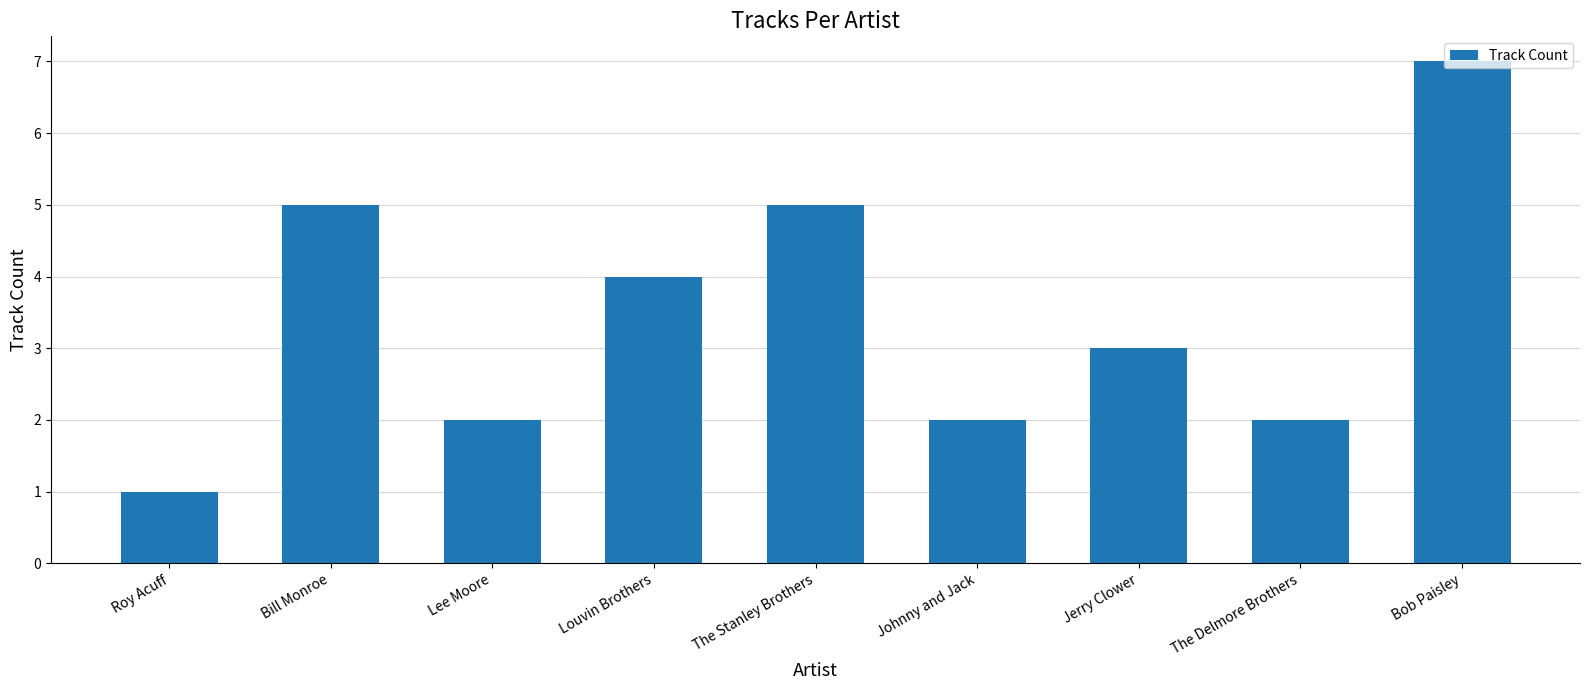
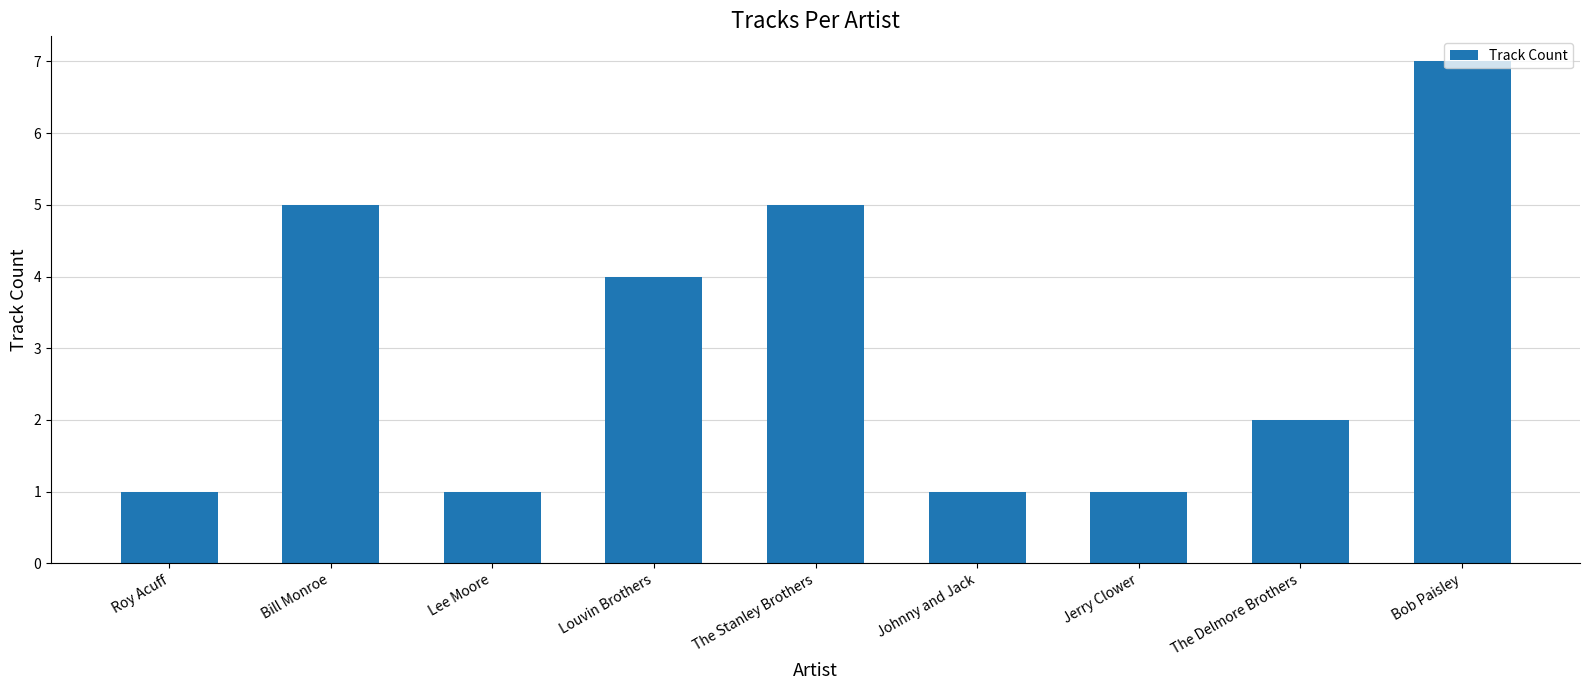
  {
    "Roy Acuff": 1,
    "Bill Monroe": 5,
-   "Lee Moore": 2,
+   "Lee Moore": 1,
    "Louvin Brothers": 4,
    "The Stanley Brothers": 5,
-   "Johnny and Jack": 2,
-   "Jerry Clower": 3,
+   "Johnny and Jack": 1,
+   "Jerry Clower": 1,
    "The Delmore Brothers": 2
  }
